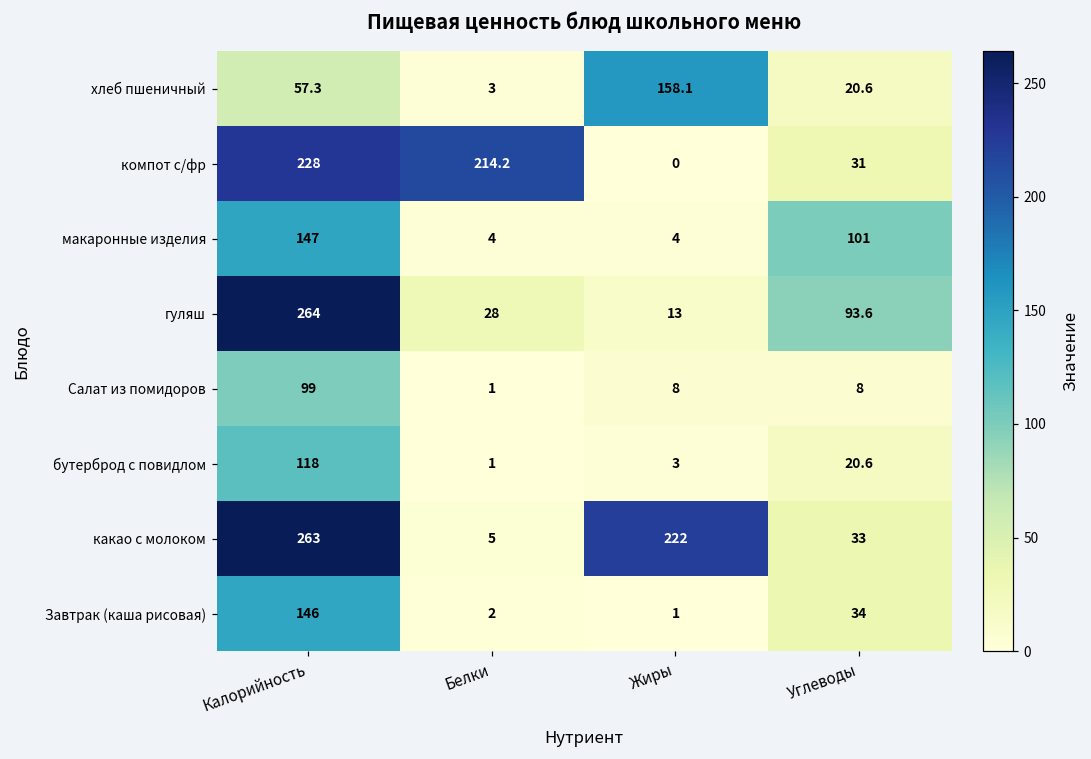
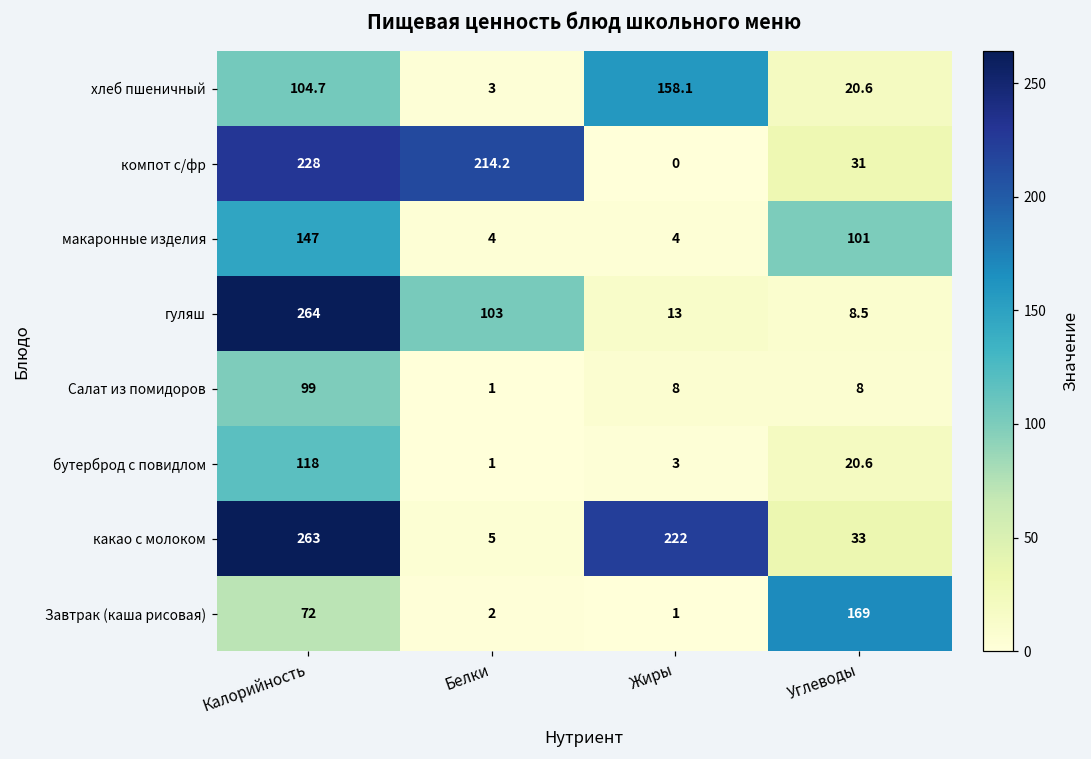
  {
    "хлеб пшеничный": {
-     "Калорийность": 57.3,
+     "Калорийность": 104.7,
      "Белки": 3,
      "Жиры": 158.1,
      "Углеводы": 20.6
    },
    "компот с/фр": {
      "Калорийность": 228,
      "Белки": 214.2,
      "Жиры": 0,
      "Углеводы": 31
    },
    "макаронные изделия": {
      "Калорийность": 147,
      "Белки": 4,
      "Жиры": 4,
      "Углеводы": 101
    },
    "гуляш": {
      "Калорийность": 264,
-     "Белки": 28,
+     "Белки": 103,
      "Жиры": 13,
-     "Углеводы": 93.6
+     "Углеводы": 8.5
    },
    "Салат из помидоров": {
      "Калорийность": 99,
      "Белки": 1,
      "Жиры": 8,
      "Углеводы": 8
    },
    "бутерброд с повидлом": {
      "Калорийность": 118,
      "Белки": 1,
      "Жиры": 3,
      "Углеводы": 20.6
    },
    "какао с молоком": {
      "Калорийность": 263,
      "Белки": 5,
      "Жиры": 222,
      "Углеводы": 33
    },
    "Завтрак (каша рисовая)": {
-     "Калорийность": 146,
+     "Калорийность": 72,
      "Белки": 2,
      "Жиры": 1,
-     "Углеводы": 34
+     "Углеводы": 169
    }
  }
